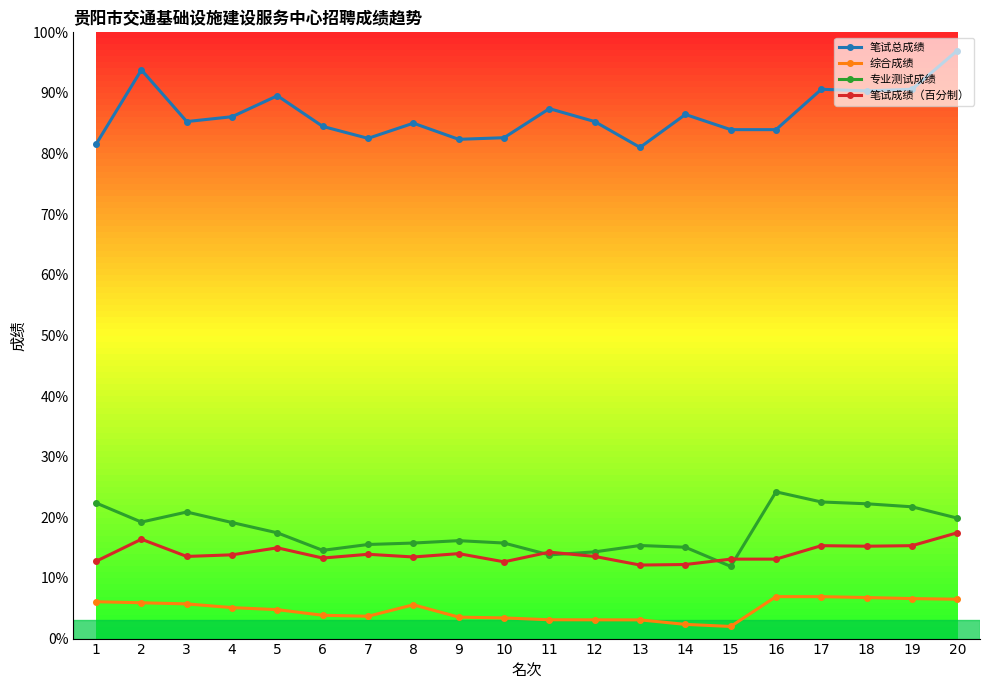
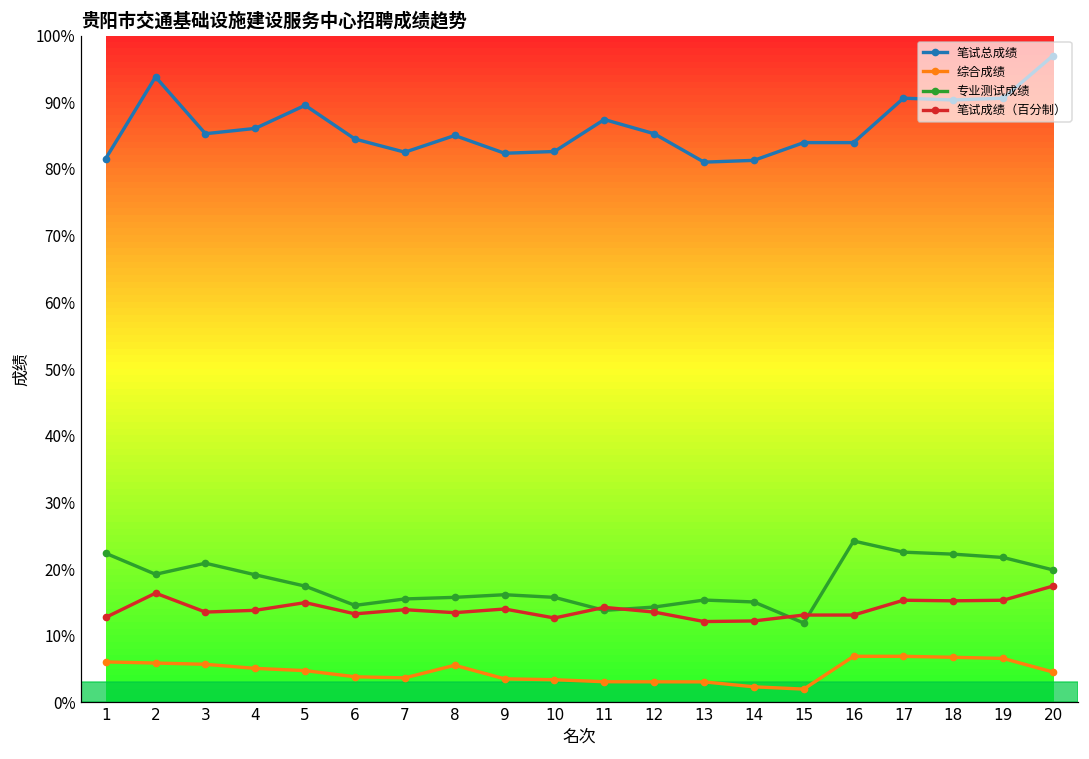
  {
    "笔试总成绩": {
      "1": "82%",
      "2": "94%",
      "3": "85%",
      "4": "86%",
      "5": "90%",
      "6": "84%",
      "7": "83%",
      "8": "85%",
      "9": "82%",
      "10": "83%",
      "11": "87%",
      "12": "85%",
      "13": "81%",
-     "14": "86%",
+     "14": "81%",
      "15": "84%",
      "16": "84%",
      "17": "91%"
    },
    "综合成绩": {
      "1": "6%",
      "2": "6%",
      "3": "6%",
      "4": "5%",
      "5": "5%",
      "6": "4%",
      "7": "4%",
      "8": "6%",
      "9": "4%",
      "10": "3%",
      "11": "3%",
      "12": "3%",
      "13": "3%",
      "16": "7%",
      "17": "7%",
      "18": "7%",
      "19": "7%",
-     "20": "6%"
+     "20": "5%"
    },
    "专业测试成绩": {
      "1": "22%",
      "2": "19%",
      "3": "21%",
      "4": "19%",
      "5": "17%",
      "6": "15%",
      "7": "16%",
      "8": "16%",
      "9": "16%",
      "10": "16%",
      "11": "14%",
      "12": "14%",
      "13": "15%",
      "14": "15%",
      "15": "12%",
      "16": "24%",
      "17": "23%",
      "18": "22%",
      "19": "22%",
      "20": "20%"
    },
    "笔试成绩（百分制）": {
      "1": "13%",
      "2": "16%",
      "3": "14%",
      "4": "14%",
      "5": "15%",
      "6": "13%",
      "7": "14%",
      "8": "13%",
      "9": "14%",
      "10": "13%",
      "11": "14%",
      "12": "14%",
      "13": "12%",
      "14": "12%",
      "15": "13%",
      "16": "13%",
      "17": "15%",
      "18": "15%",
      "19": "15%",
      "20": "17%"
    }
  }
